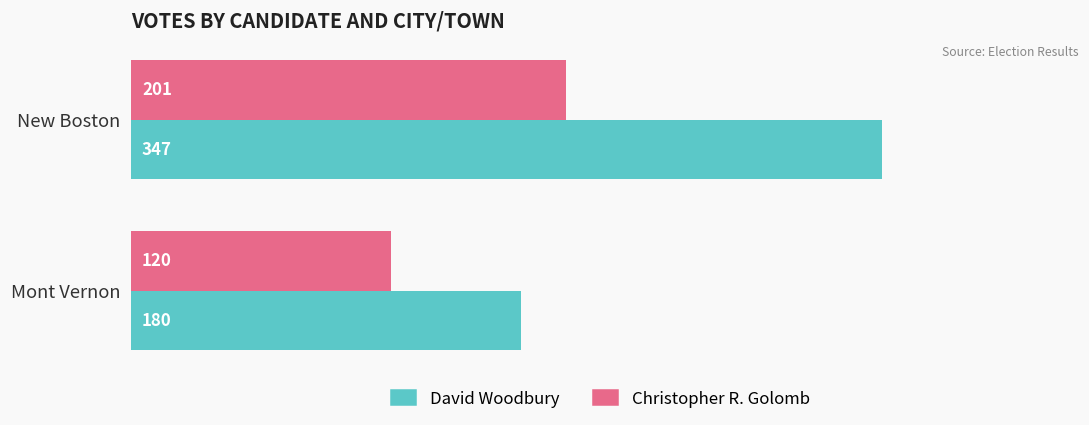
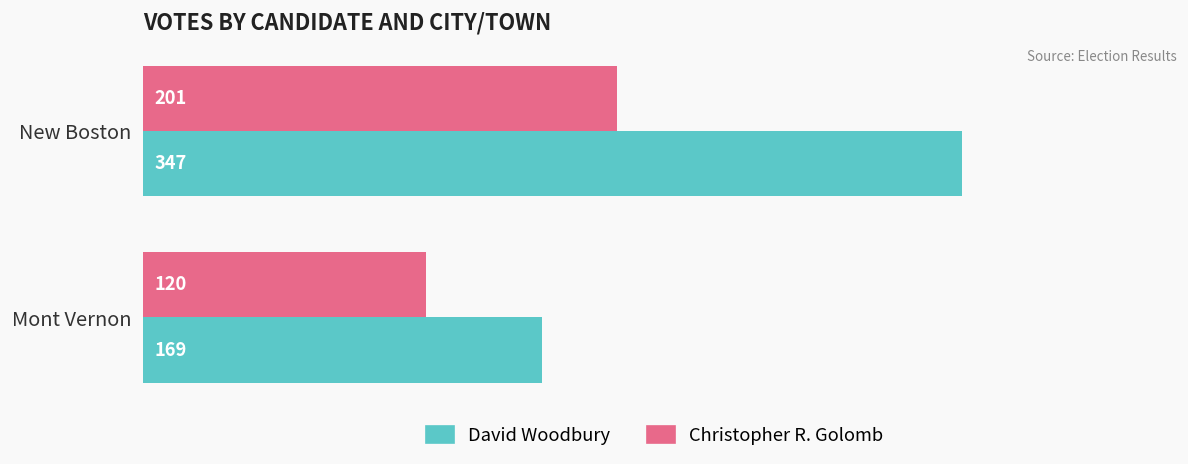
  {
    "David Woodbury": {
      "New Boston": 347,
-     "Mont Vernon": 180
+     "Mont Vernon": 169
    },
    "Christopher R. Golomb": {
      "New Boston": 201,
      "Mont Vernon": 120
    }
  }
